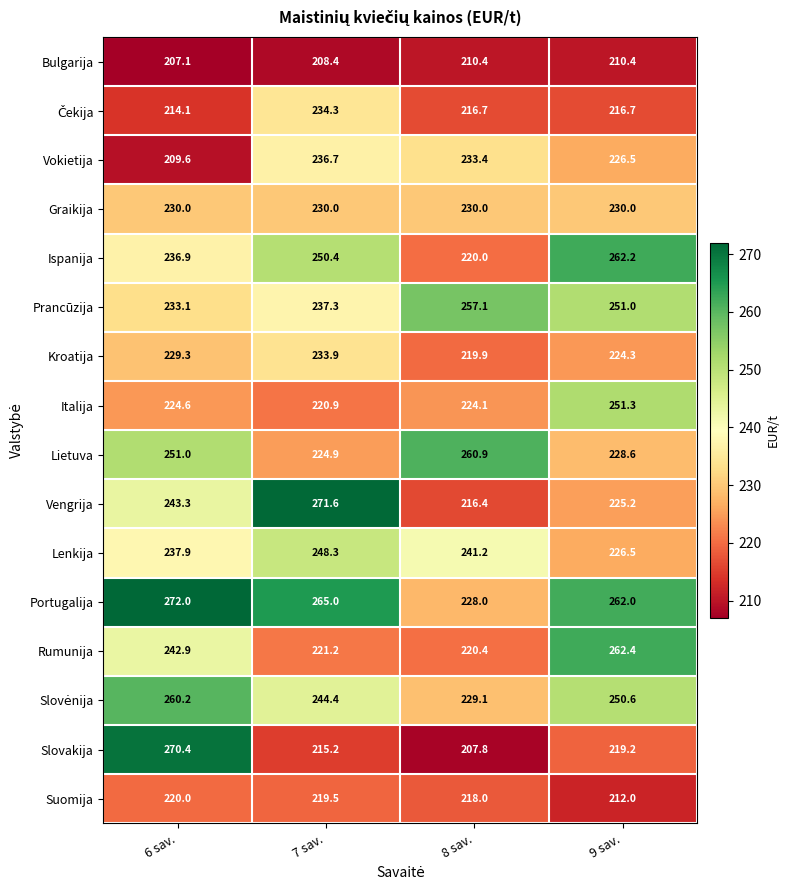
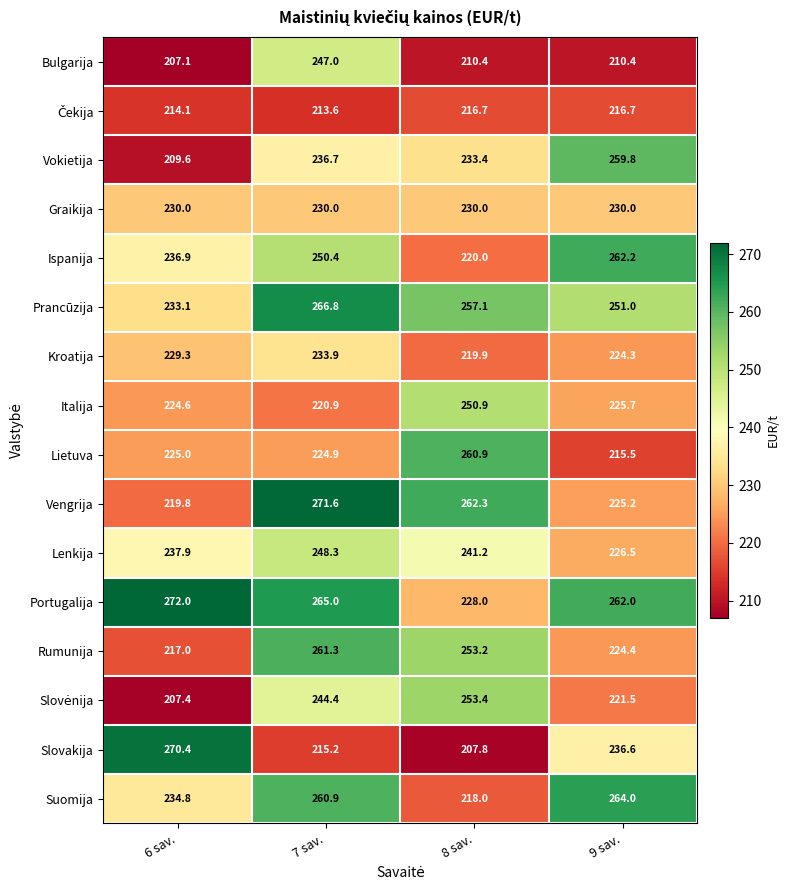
  {
    "Bulgarija": {
      "6 sav.": 207.1,
-     "7 sav.": 208.4,
+     "7 sav.": 247.0,
      "8 sav.": 210.4,
      "9 sav.": 210.4
    },
    "Čekija": {
      "6 sav.": 214.1,
-     "7 sav.": 234.3,
+     "7 sav.": 213.6,
      "8 sav.": 216.7,
      "9 sav.": 216.7
    },
    "Vokietija": {
      "6 sav.": 209.6,
      "7 sav.": 236.7,
      "8 sav.": 233.4,
-     "9 sav.": 226.5
+     "9 sav.": 259.8
    },
    "Graikija": {
      "6 sav.": 230.0,
      "7 sav.": 230.0,
      "8 sav.": 230.0,
      "9 sav.": 230.0
    },
    "Ispanija": {
      "6 sav.": 236.9,
      "7 sav.": 250.4,
      "8 sav.": 220.0,
      "9 sav.": 262.2
    },
    "Prancūzija": {
      "6 sav.": 233.1,
-     "7 sav.": 237.3,
+     "7 sav.": 266.8,
      "8 sav.": 257.1,
      "9 sav.": 251.0
    },
    "Kroatija": {
      "6 sav.": 229.3,
      "7 sav.": 233.9,
      "8 sav.": 219.9,
      "9 sav.": 224.3
    },
    "Italija": {
      "6 sav.": 224.6,
      "7 sav.": 220.9,
-     "8 sav.": 224.1,
-     "9 sav.": 251.3
+     "8 sav.": 250.9,
+     "9 sav.": 225.7
    },
    "Lietuva": {
-     "6 sav.": 251.0,
+     "6 sav.": 225.0,
      "7 sav.": 224.9,
      "8 sav.": 260.9,
-     "9 sav.": 228.6
+     "9 sav.": 215.5
    },
    "Vengrija": {
-     "6 sav.": 243.3,
+     "6 sav.": 219.8,
      "7 sav.": 271.6,
-     "8 sav.": 216.4,
+     "8 sav.": 262.3,
      "9 sav.": 225.2
    },
    "Lenkija": {
      "6 sav.": 237.9,
      "7 sav.": 248.3,
      "8 sav.": 241.2,
      "9 sav.": 226.5
    },
    "Portugalija": {
      "6 sav.": 272.0,
      "7 sav.": 265.0,
      "8 sav.": 228.0,
      "9 sav.": 262.0
    },
    "Rumunija": {
-     "6 sav.": 242.9,
-     "7 sav.": 221.2,
-     "8 sav.": 220.4,
-     "9 sav.": 262.4
+     "6 sav.": 217.0,
+     "7 sav.": 261.3,
+     "8 sav.": 253.2,
+     "9 sav.": 224.4
    },
    "Slovėnija": {
-     "6 sav.": 260.2,
+     "6 sav.": 207.4,
      "7 sav.": 244.4,
-     "8 sav.": 229.1,
-     "9 sav.": 250.6
+     "8 sav.": 253.4,
+     "9 sav.": 221.5
    },
    "Slovakija": {
      "6 sav.": 270.4,
      "7 sav.": 215.2,
      "8 sav.": 207.8,
-     "9 sav.": 219.2
+     "9 sav.": 236.6
    },
    "Suomija": {
-     "6 sav.": 220.0,
-     "7 sav.": 219.5,
+     "6 sav.": 234.8,
+     "7 sav.": 260.9,
      "8 sav.": 218.0,
-     "9 sav.": 212.0
+     "9 sav.": 264.0
    }
  }
